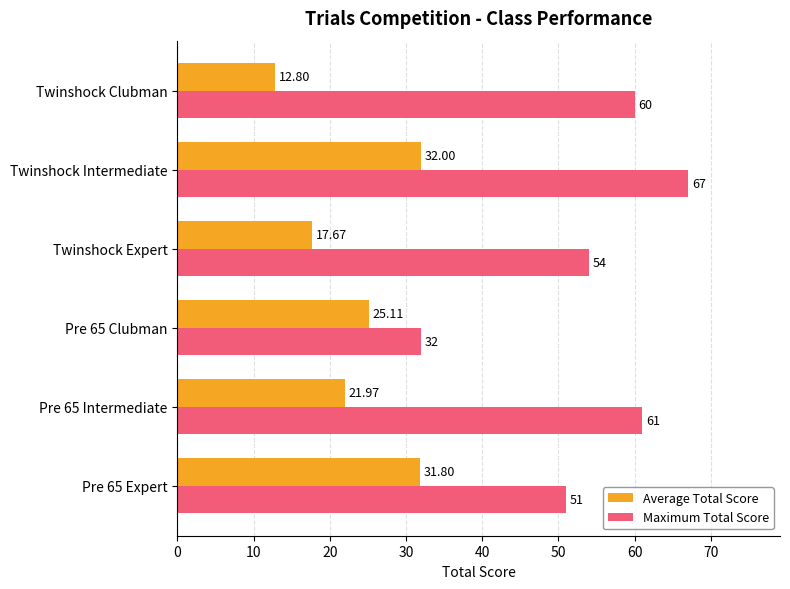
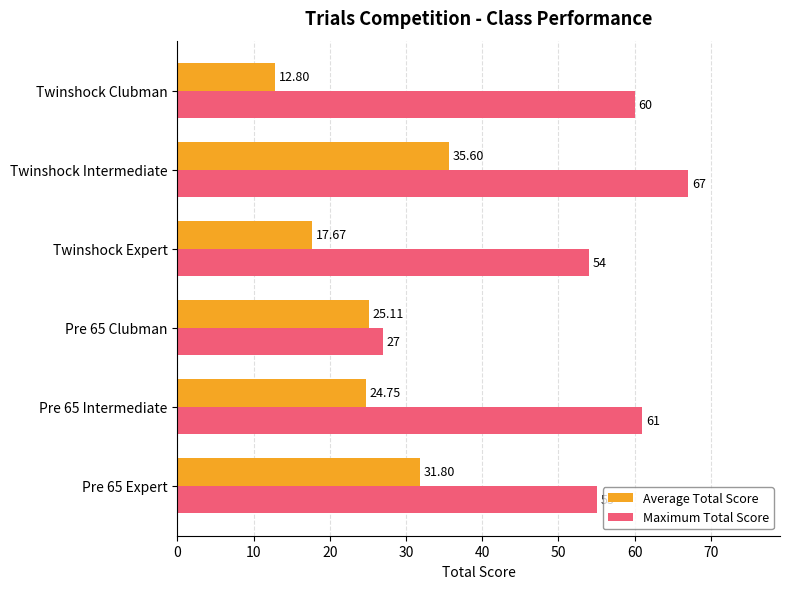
  {
    "Average Total Score": {
      "Twinshock Clubman": 12.80,
-     "Twinshock Intermediate": 32.00,
+     "Twinshock Intermediate": 35.60,
      "Twinshock Expert": 17.67,
      "Pre 65 Clubman": 25.11,
-     "Pre 65 Intermediate": 21.97,
+     "Pre 65 Intermediate": 24.75,
      "Pre 65 Expert": 31.80
    },
    "Maximum Total Score": {
      "Twinshock Clubman": 60,
      "Twinshock Intermediate": 67,
      "Twinshock Expert": 54,
-     "Pre 65 Clubman": 32,
+     "Pre 65 Clubman": 27,
      "Pre 65 Intermediate": 61,
-     "Pre 65 Expert": 51
+     "Pre 65 Expert": 55
    }
  }
